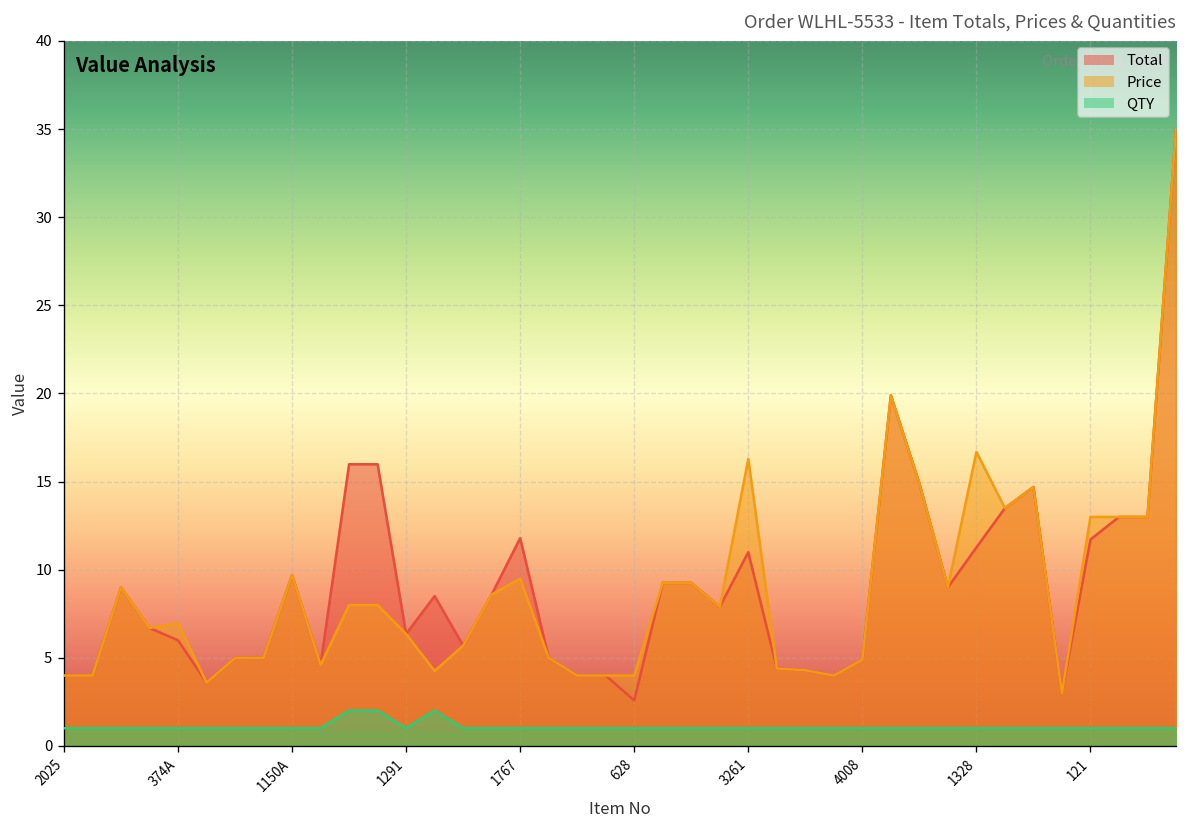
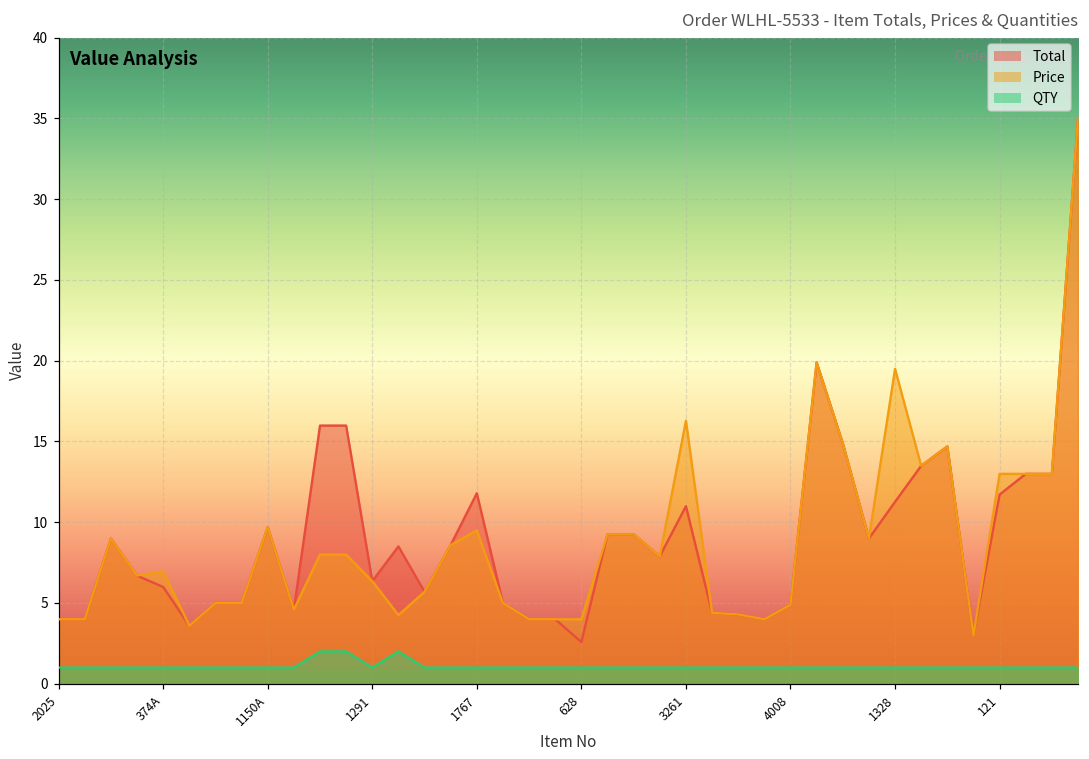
  {
    "Total": {
      "374A": 6.0,
      "1767": 11.8,
      "628": 2.6,
      "3261": 11.0,
      "1328": 11.3,
      "121": 11.7
    },
    "Price": {
      "374A": 7.0,
      "1767": 9.5,
      "628": 4.0,
      "3261": 16.3,
-     "1328": 16.7,
+     "1328": 19.5,
      "121": 13.0
    },
    "QTY": {
      "2025": 1.0,
      "374A": 1.0,
      "1150A": 1.0,
      "1291": 1.0,
      "1767": 1.0,
      "628": 1.0,
      "3261": 1.0,
      "4008": 1.0,
      "1328": 1.0,
      "121": 1.0
    }
  }
